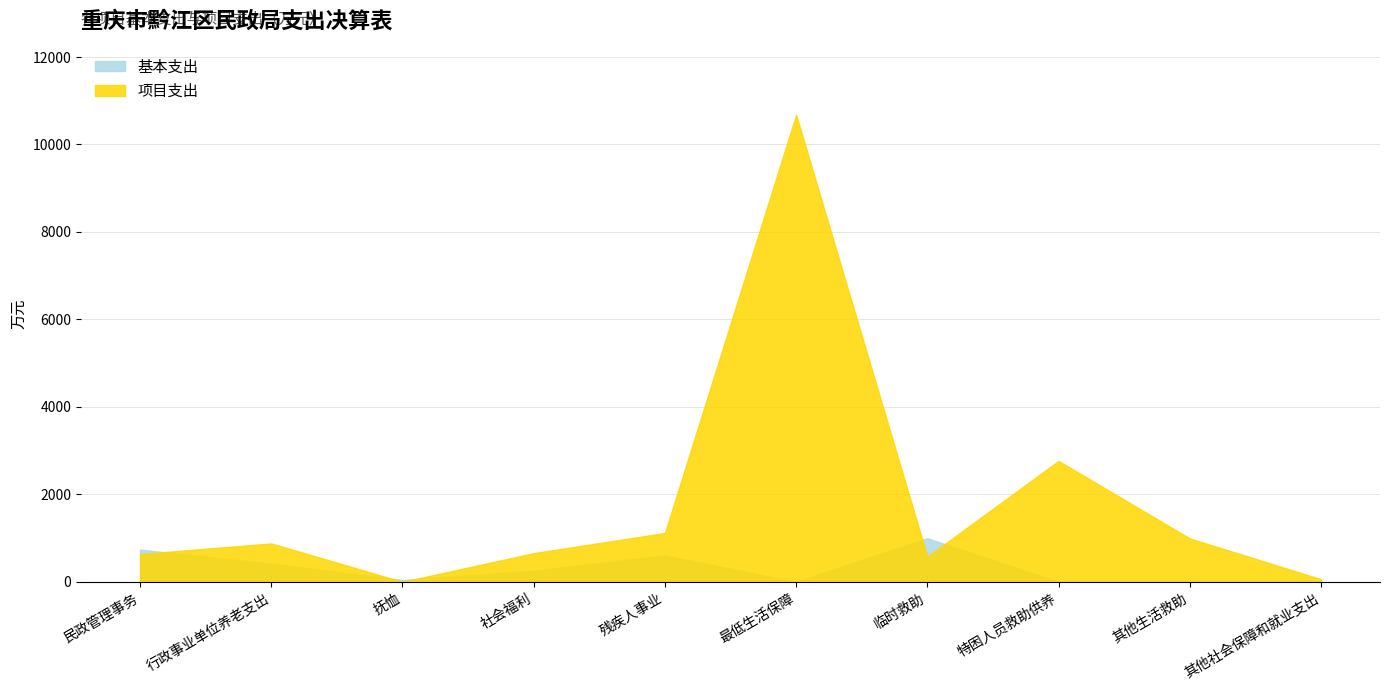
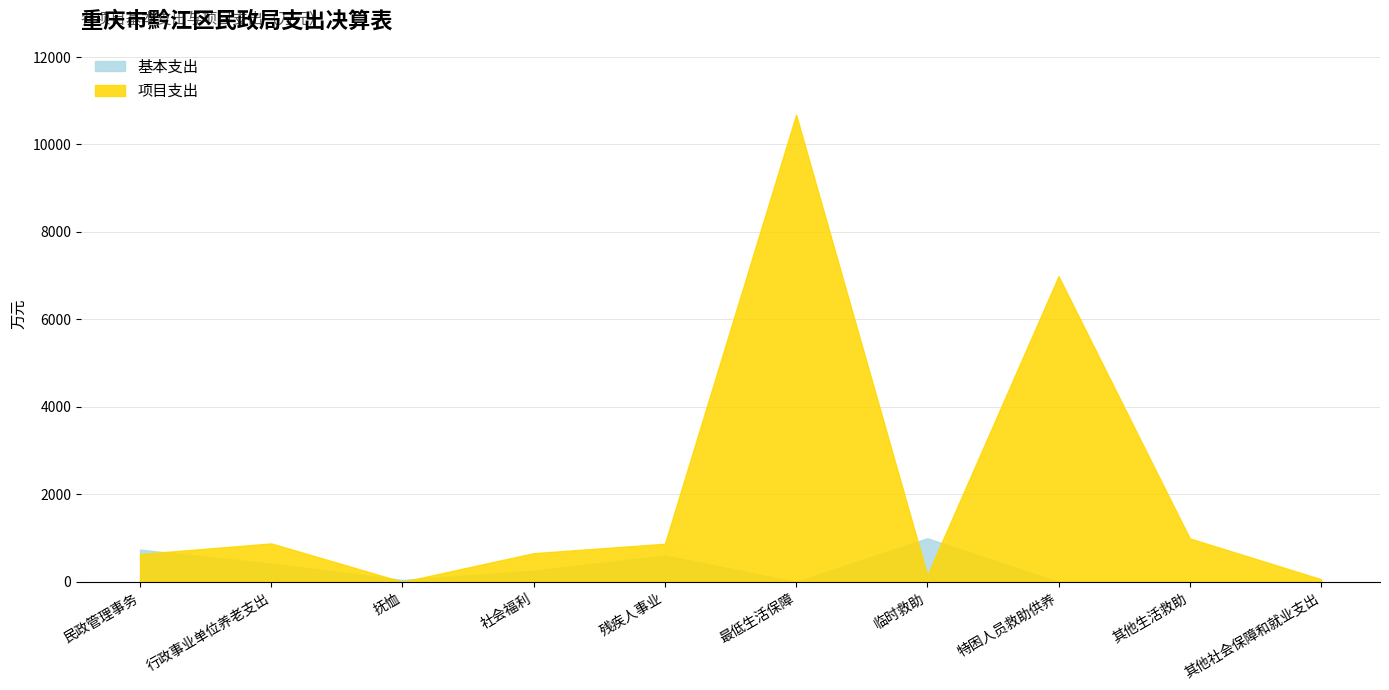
  {
    "基本支出": {
      "民政管理事务": 700,
      "行政事业单位养老支出": 400,
      "社会福利": 300,
      "残疾人事业": 600,
      "最低生活保障": 0,
      "临时救助": 1000,
      "特困人员救助供养": 0,
      "其他生活救助": 0,
      "其他社会保障和就业支出": 0
    },
    "项目支出": {
      "民政管理事务": 600,
      "行政事业单位养老支出": 900,
      "社会福利": 700,
-     "残疾人事业": 1100,
+     "残疾人事业": 900,
      "最低生活保障": 10700,
-     "临时救助": 600,
-     "特困人员救助供养": 2800,
+     "临时救助": 100,
+     "特困人员救助供养": 7000,
      "其他生活救助": 1000,
      "其他社会保障和就业支出": 100
    }
  }
